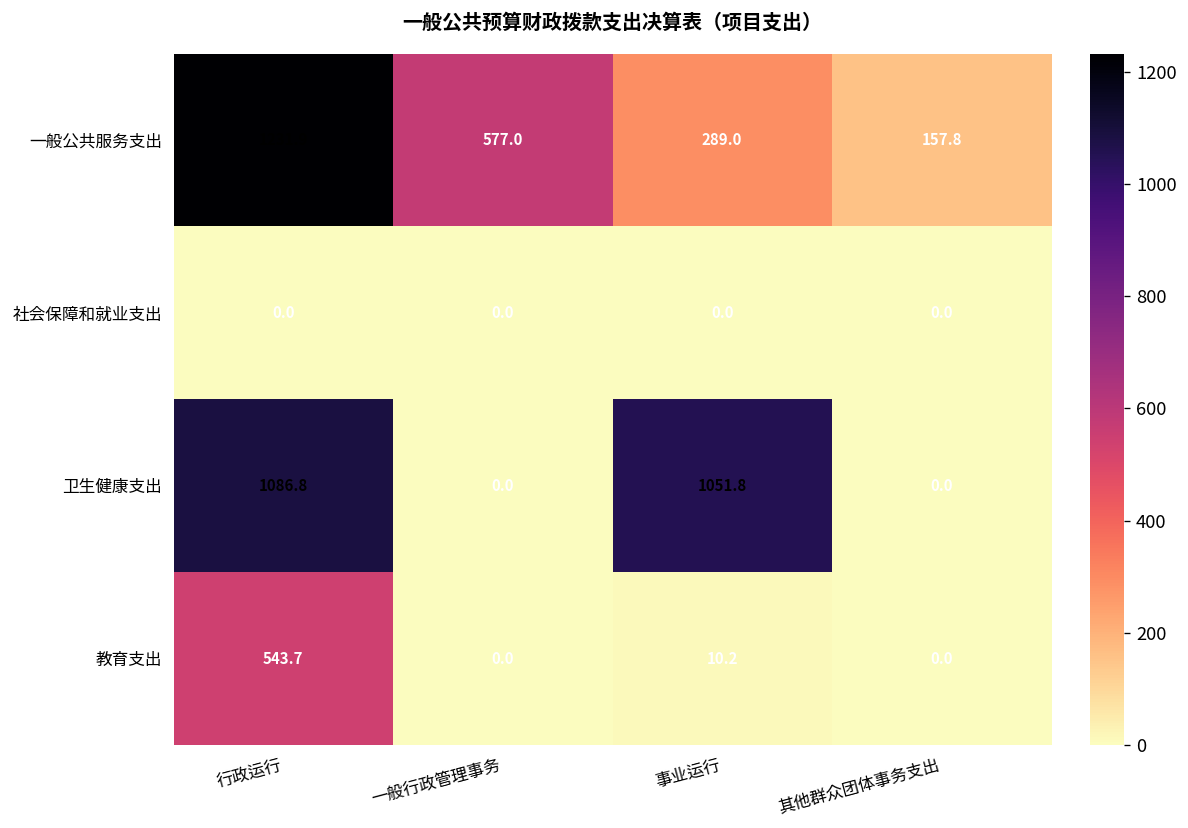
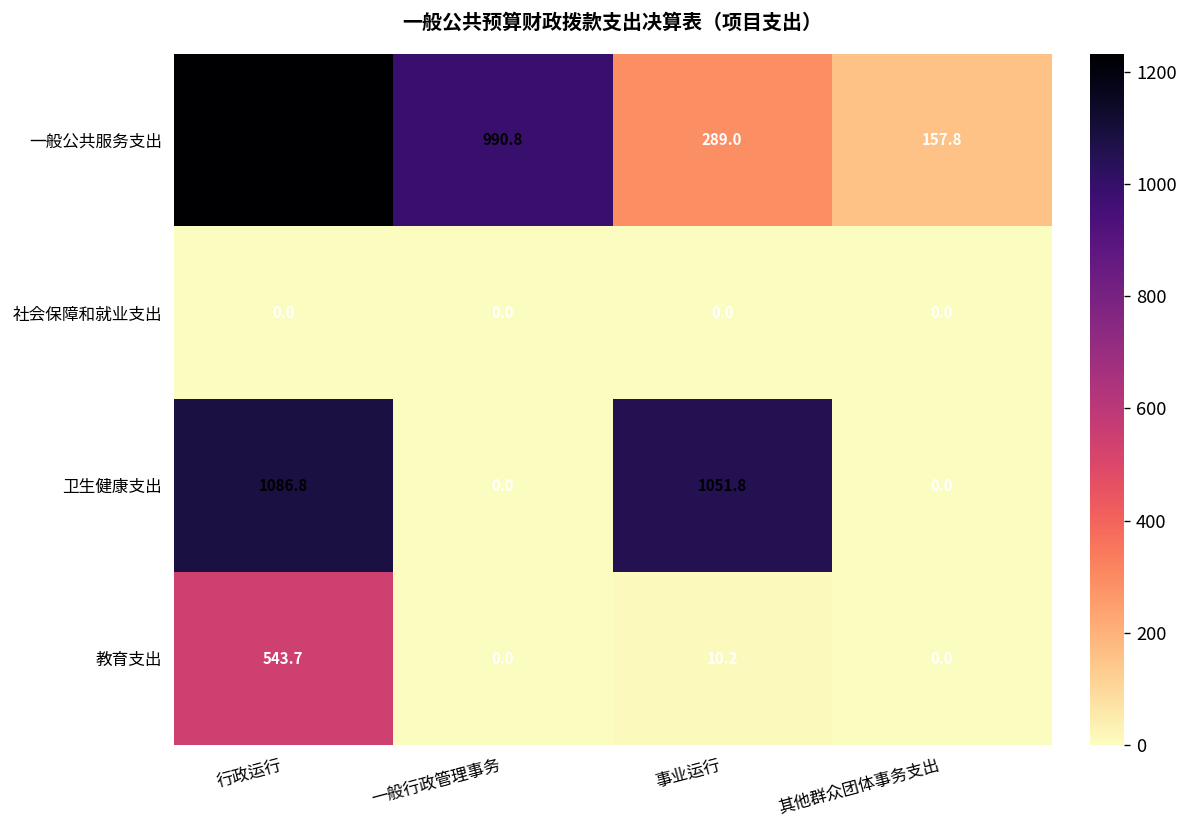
  {
    "一般公共服务支出": {
-     "一般行政管理事务": 577.0,
+     "一般行政管理事务": 990.8,
      "事业运行": 289.0,
      "其他群众团体事务支出": 157.8
    },
    "社会保障和就业支出": {
      "行政运行": 0.0,
      "一般行政管理事务": 0.0,
      "事业运行": 0.0,
      "其他群众团体事务支出": 0.0
    },
    "卫生健康支出": {
      "行政运行": 1086.8,
      "一般行政管理事务": 0.0,
      "事业运行": 1051.8,
      "其他群众团体事务支出": 0.0
    },
    "教育支出": {
      "行政运行": 543.7,
      "一般行政管理事务": 0.0,
      "事业运行": 10.2,
      "其他群众团体事务支出": 0.0
    }
  }
